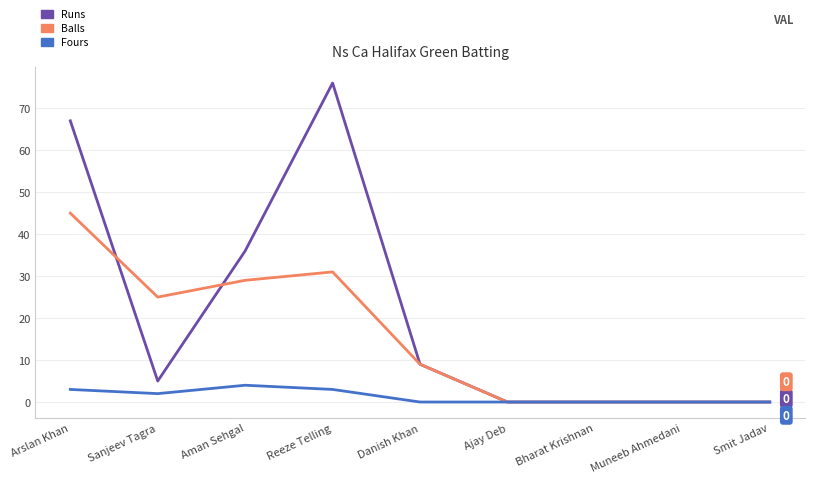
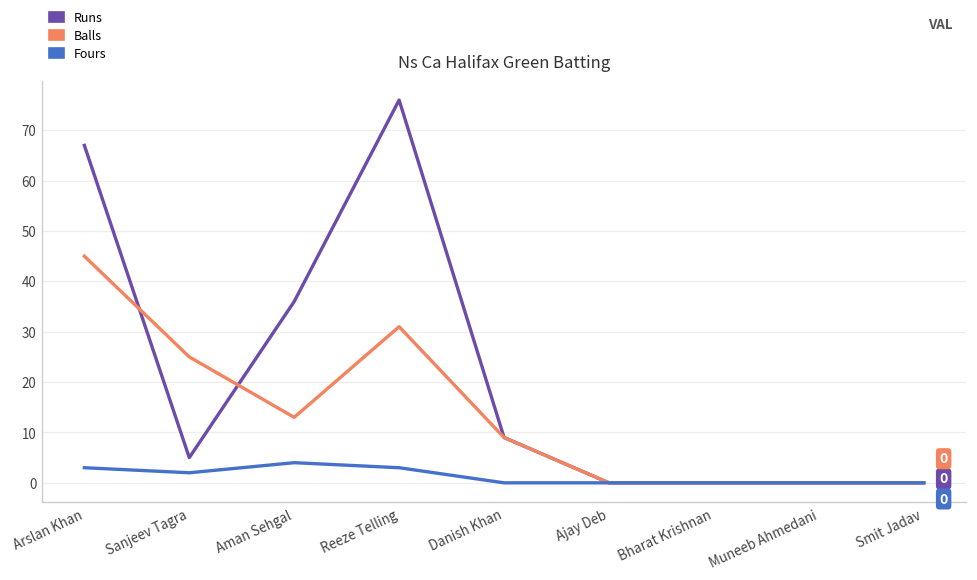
  {
    "Runs": {
      "Arslan Khan": 67,
      "Sanjeev Tagra": 5,
      "Aman Sehgal": 36,
      "Reeze Telling": 76
    },
    "Balls": {
      "Arslan Khan": 45,
      "Sanjeev Tagra": 25,
-     "Aman Sehgal": 29,
+     "Aman Sehgal": 13,
      "Reeze Telling": 31
    },
    "Fours": {
      "Arslan Khan": 3,
      "Sanjeev Tagra": 2,
      "Aman Sehgal": 4,
      "Reeze Telling": 3,
      "Danish Khan": 0
    }
  }
